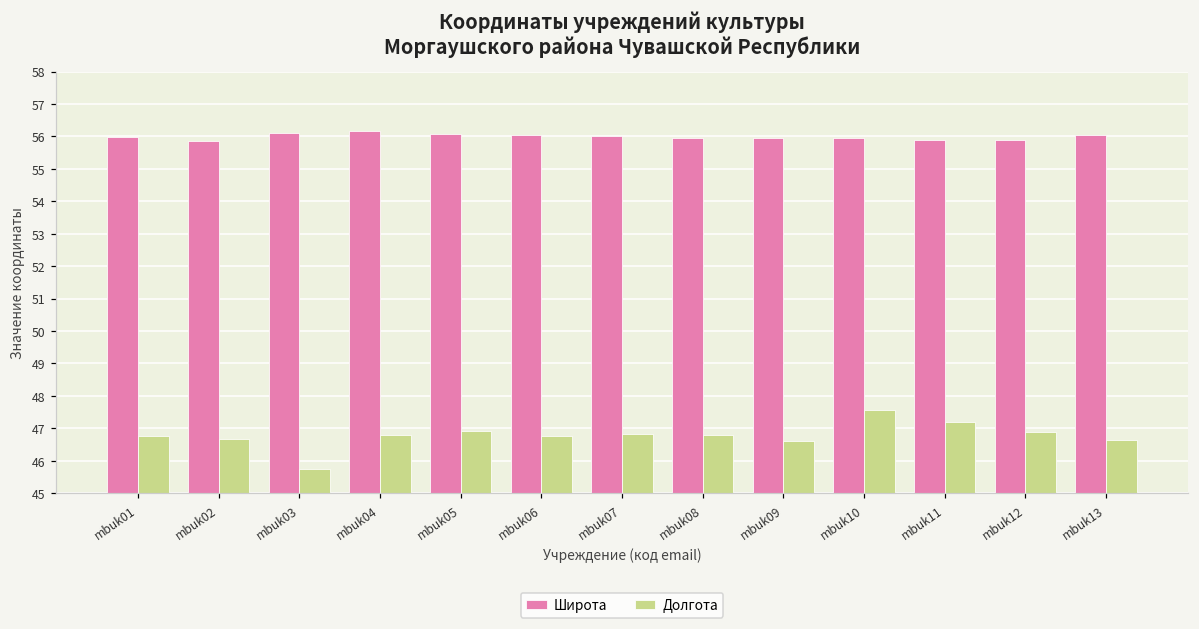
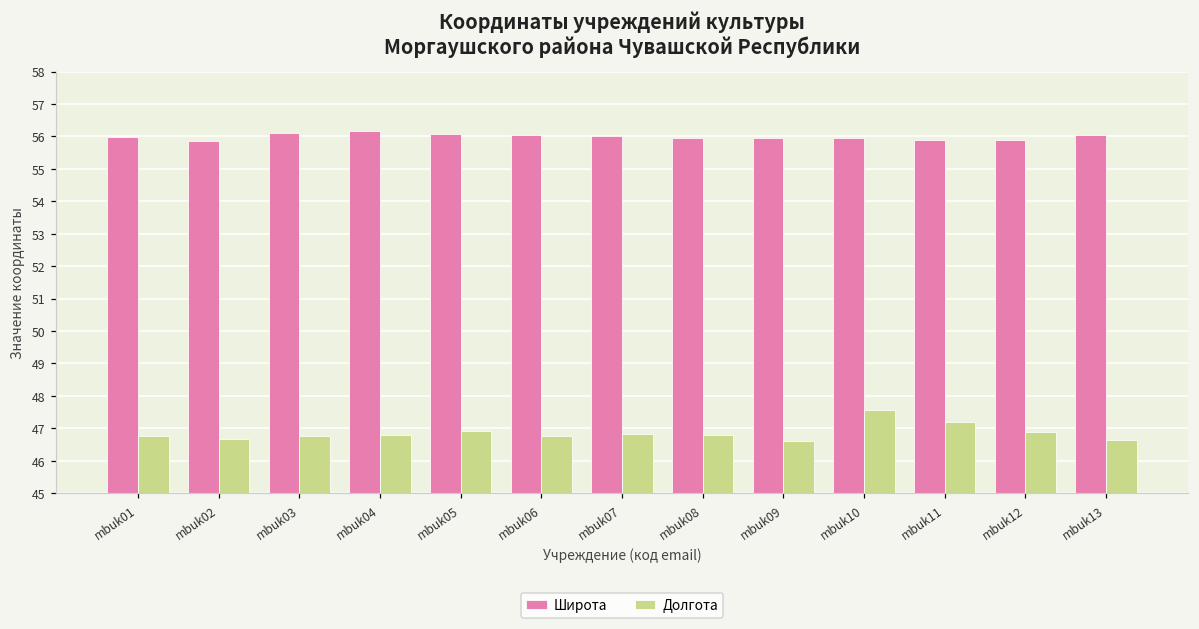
  {
    "Широта": {
      "mbuk01": 56.0,
      "mbuk02": 55.9,
      "mbuk03": 56.1,
      "mbuk04": 56.2,
      "mbuk05": 56.1,
      "mbuk06": 56.0,
      "mbuk07": 56.0,
      "mbuk08": 56.0,
      "mbuk09": 55.9,
      "mbuk10": 55.9,
      "mbuk11": 55.9,
      "mbuk12": 55.9,
      "mbuk13": 56.0
    },
    "Долгота": {
      "mbuk01": 46.8,
      "mbuk02": 46.7,
-     "mbuk03": 45.7,
+     "mbuk03": 46.7,
      "mbuk04": 46.8,
      "mbuk05": 46.9,
      "mbuk06": 46.8,
      "mbuk07": 46.8,
      "mbuk08": 46.8,
      "mbuk09": 46.6,
      "mbuk10": 47.6,
      "mbuk11": 47.2,
      "mbuk12": 46.9,
      "mbuk13": 46.6
    }
  }
